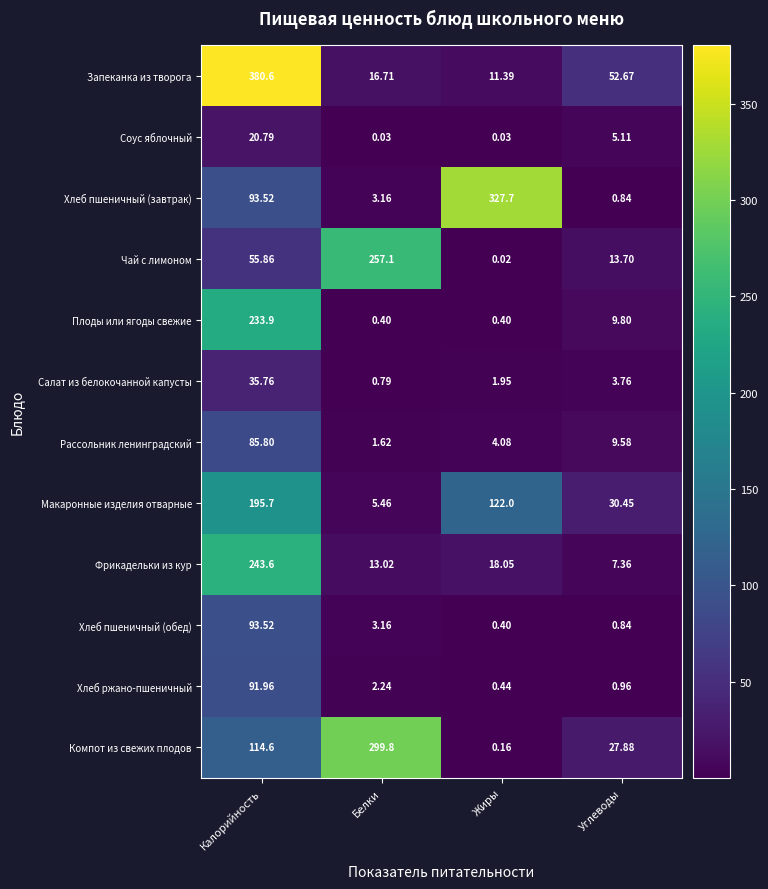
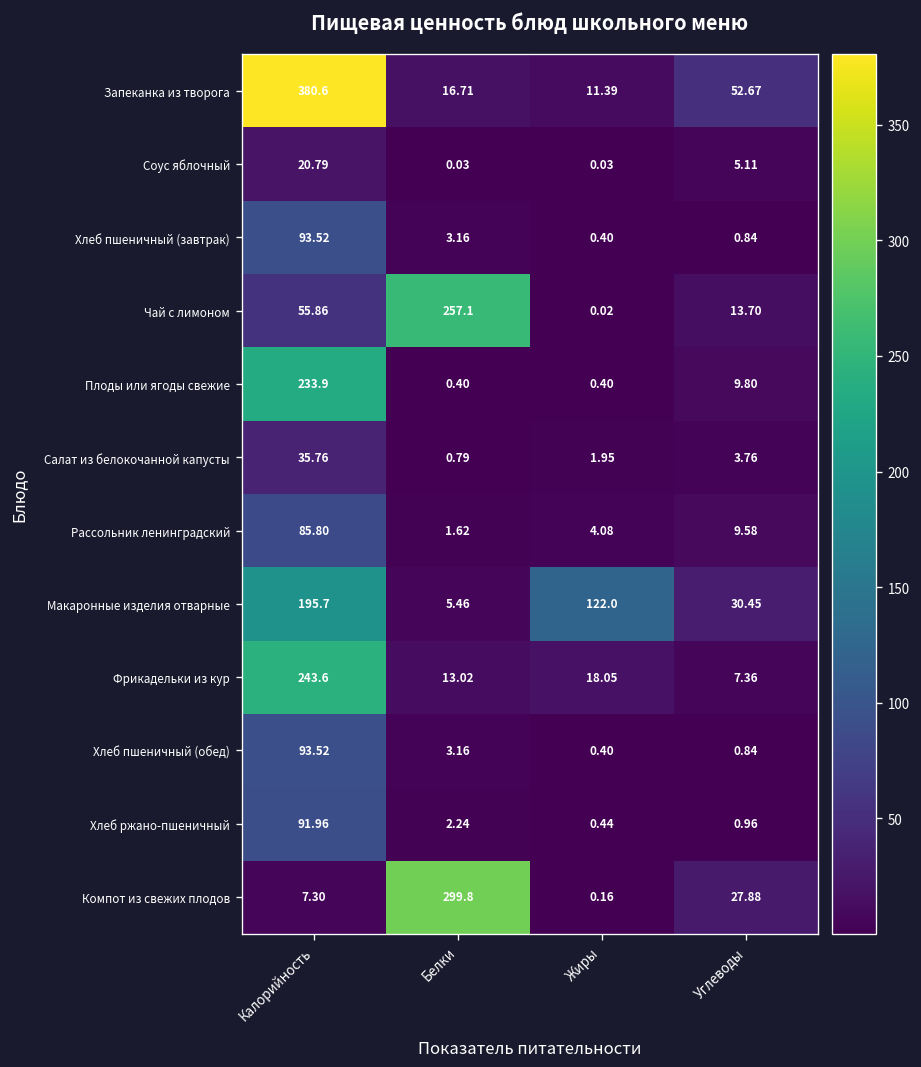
  {
    "Запеканка из творога": {
      "Калорийность": 380.6,
      "Белки": 16.71,
      "Жиры": 11.39,
      "Углеводы": 52.67
    },
    "Соус яблочный": {
      "Калорийность": 20.79,
      "Белки": 0.03,
      "Жиры": 0.03,
      "Углеводы": 5.11
    },
    "Хлеб пшеничный (завтрак)": {
      "Калорийность": 93.52,
      "Белки": 3.16,
-     "Жиры": 327.7,
+     "Жиры": 0.40,
      "Углеводы": 0.84
    },
    "Чай с лимоном": {
      "Калорийность": 55.86,
      "Белки": 257.1,
      "Жиры": 0.02,
      "Углеводы": 13.70
    },
    "Плоды или ягоды свежие": {
      "Калорийность": 233.9,
      "Белки": 0.40,
      "Жиры": 0.40,
      "Углеводы": 9.80
    },
    "Салат из белокочанной капусты": {
      "Калорийность": 35.76,
      "Белки": 0.79,
      "Жиры": 1.95,
      "Углеводы": 3.76
    },
    "Рассольник ленинградский": {
      "Калорийность": 85.80,
      "Белки": 1.62,
      "Жиры": 4.08,
      "Углеводы": 9.58
    },
    "Макаронные изделия отварные": {
      "Калорийность": 195.7,
      "Белки": 5.46,
      "Жиры": 122.0,
      "Углеводы": 30.45
    },
    "Фрикадельки из кур": {
      "Калорийность": 243.6,
      "Белки": 13.02,
      "Жиры": 18.05,
      "Углеводы": 7.36
    },
    "Хлеб пшеничный (обед)": {
      "Калорийность": 93.52,
      "Белки": 3.16,
      "Жиры": 0.40,
      "Углеводы": 0.84
    },
    "Хлеб ржано-пшеничный": {
      "Калорийность": 91.96,
      "Белки": 2.24,
      "Жиры": 0.44,
      "Углеводы": 0.96
    },
    "Компот из свежих плодов": {
-     "Калорийность": 114.6,
+     "Калорийность": 7.30,
      "Белки": 299.8,
      "Жиры": 0.16,
      "Углеводы": 27.88
    }
  }
